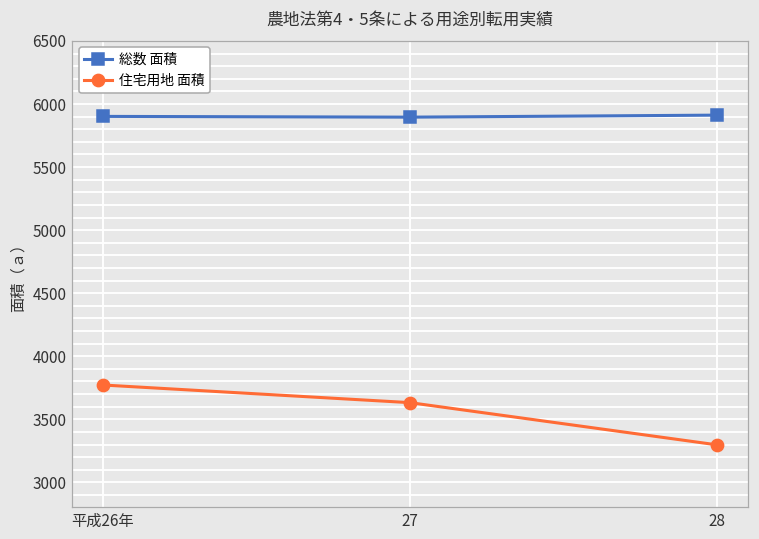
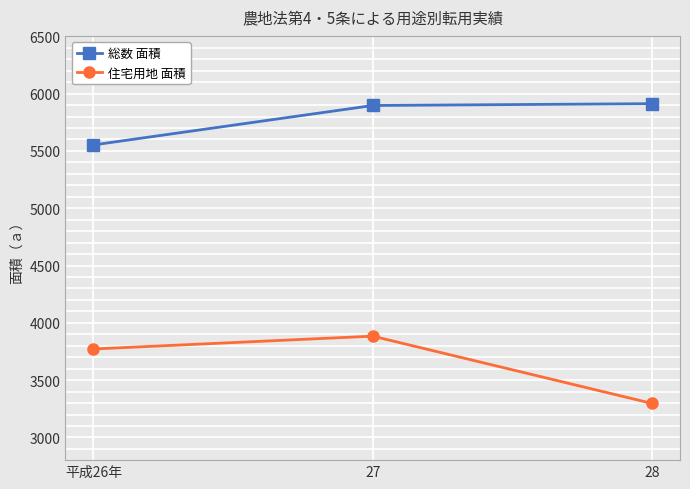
  {
    "総数 面積": {
-     "平成26年": 5900,
+     "平成26年": 5550,
      "27": 5900,
      "28": 5910
    },
    "住宅用地 面積": {
      "平成26年": 3770,
-     "27": 3630,
+     "27": 3880,
      "28": 3300
    }
  }
